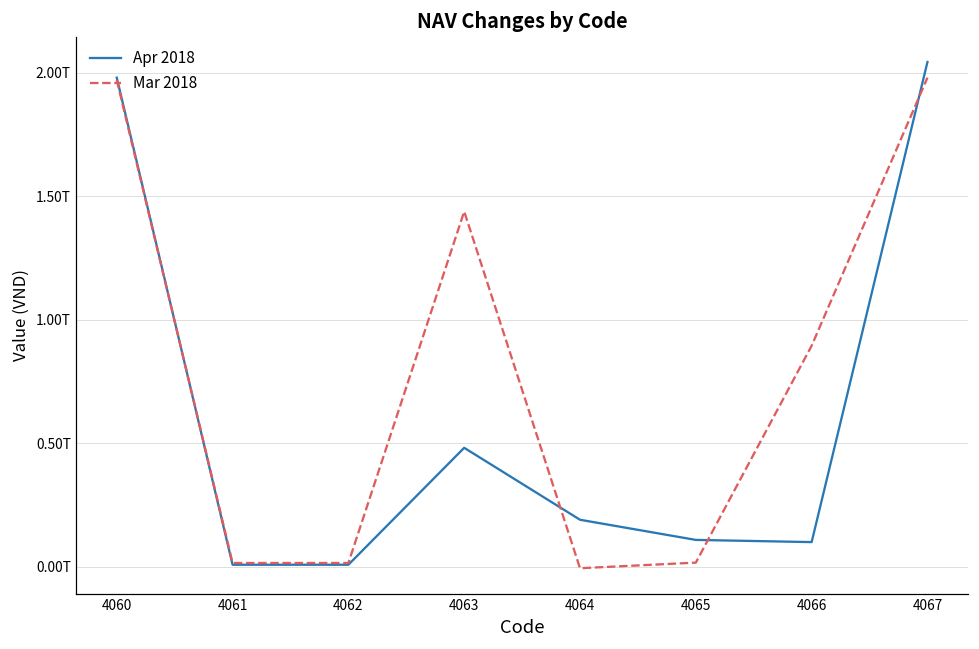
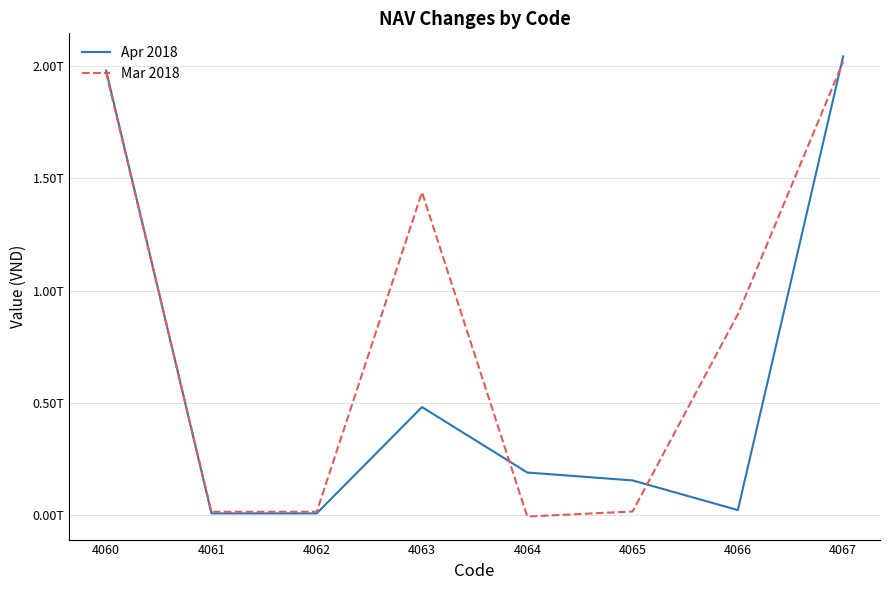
  {
    "Apr 2018": {
      "4063": "0.48T",
      "4064": "0.19T",
-     "4065": "0.11T",
-     "4066": "0.10T",
+     "4065": "0.16T",
+     "4066": "0.02T",
      "4067": "2.04T"
    },
    "Mar 2018": {
      "4063": "1.44T",
      "4064": "-0.01T",
      "4065": "0.02T",
      "4066": "0.89T",
-     "4067": "1.98T"
+     "4067": "2.02T"
    }
  }
